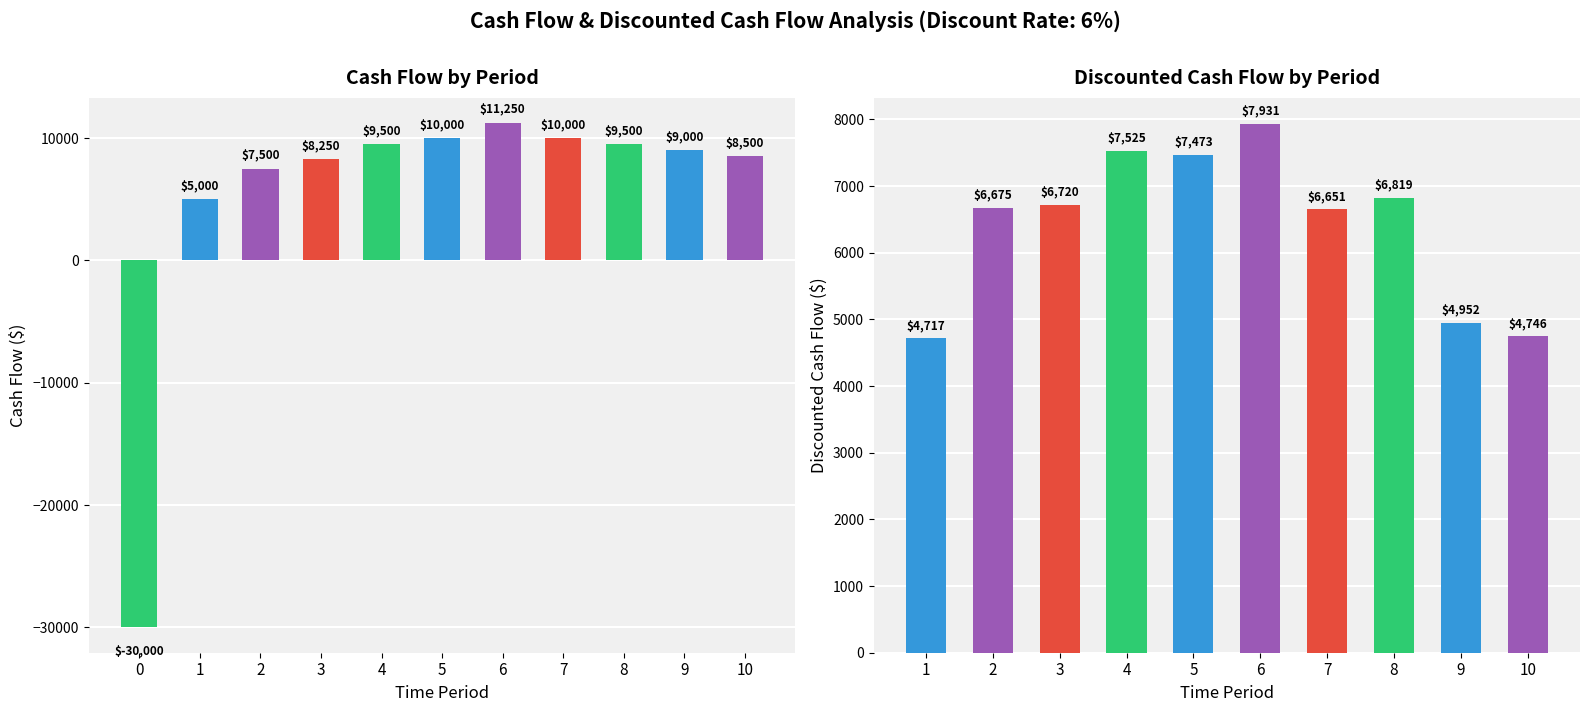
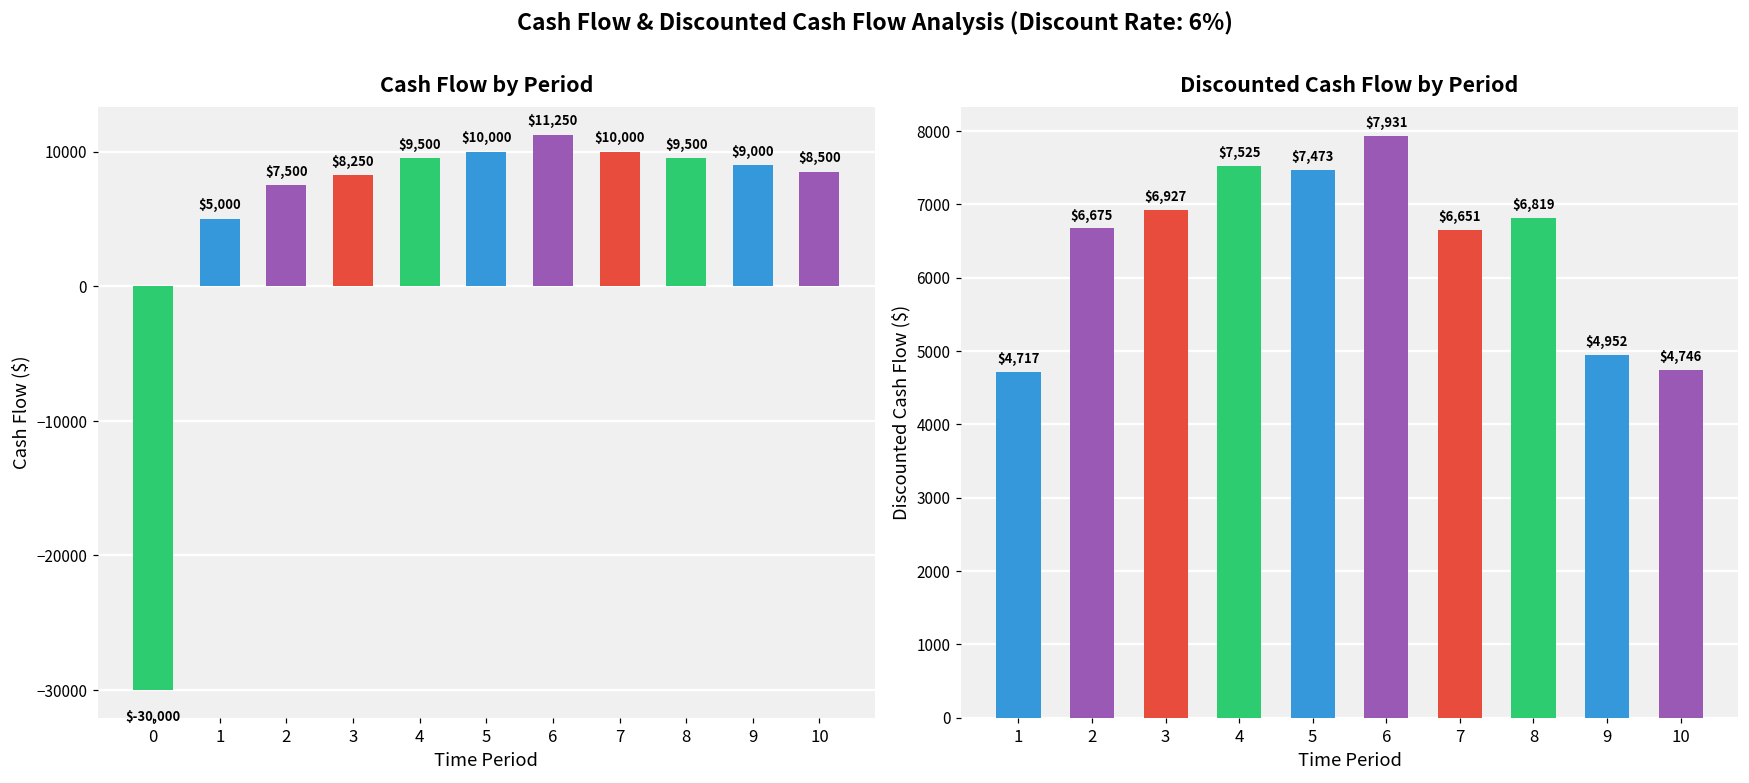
  {
    "Cash Flow by Period": {
      "0": "$-30,000",
      "1": "$5,000",
      "2": "$7,500",
      "3": "$8,250",
      "4": "$9,500",
      "5": "$10,000",
      "6": "$11,250",
      "7": "$10,000",
      "8": "$9,500",
      "9": "$9,000",
      "10": "$8,500"
    },
    "Discounted Cash Flow by Period": {
      "1": "$4,717",
      "2": "$6,675",
-     "3": "$6,720",
+     "3": "$6,927",
      "4": "$7,525",
      "5": "$7,473",
      "6": "$7,931",
      "7": "$6,651",
      "8": "$6,819",
      "9": "$4,952",
      "10": "$4,746"
    }
  }
